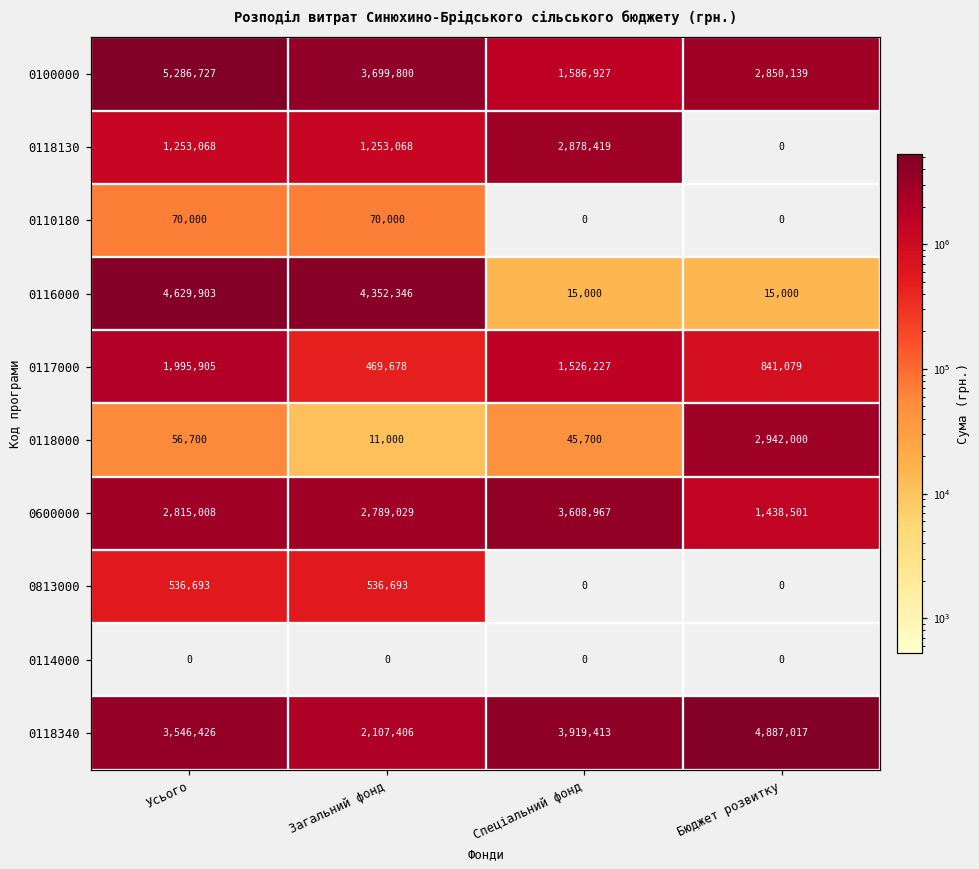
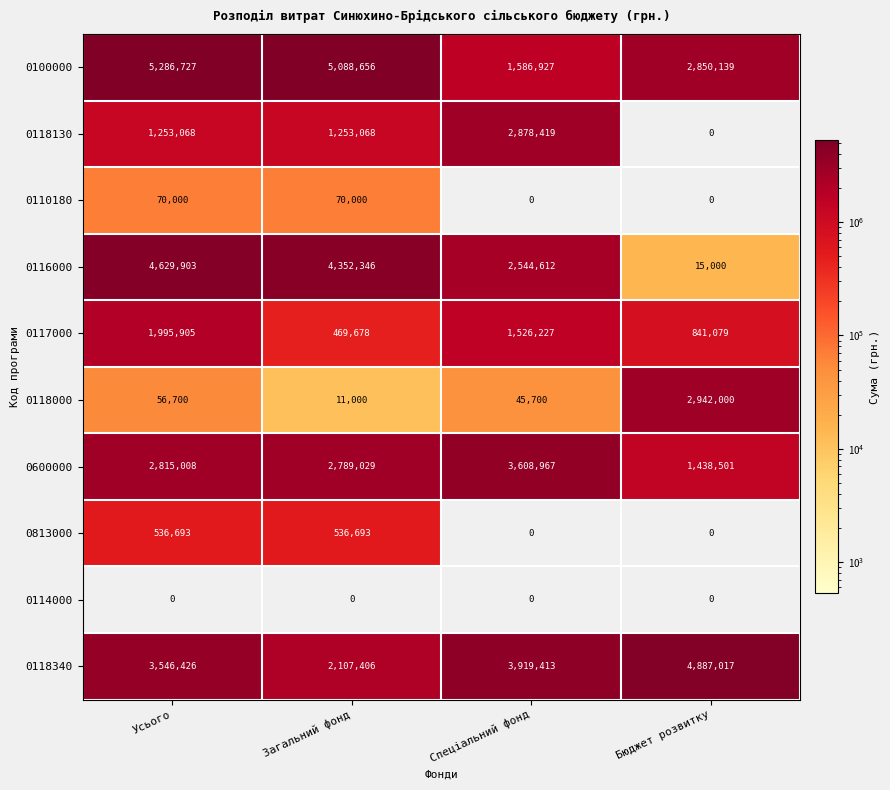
  {
    "0100000": {
      "Усього": "5,286,727",
-     "Загальний фонд": "3,699,800",
+     "Загальний фонд": "5,088,656",
      "Спеціальний фонд": "1,586,927",
      "Бюджет розвитку": "2,850,139"
    },
    "0118130": {
      "Усього": "1,253,068",
      "Загальний фонд": "1,253,068",
      "Спеціальний фонд": "2,878,419",
      "Бюджет розвитку": "0"
    },
    "0110180": {
      "Усього": "70,000",
      "Загальний фонд": "70,000",
      "Спеціальний фонд": "0",
      "Бюджет розвитку": "0"
    },
    "0116000": {
      "Усього": "4,629,903",
      "Загальний фонд": "4,352,346",
-     "Спеціальний фонд": "15,000",
+     "Спеціальний фонд": "2,544,612",
      "Бюджет розвитку": "15,000"
    },
    "0117000": {
      "Усього": "1,995,905",
      "Загальний фонд": "469,678",
      "Спеціальний фонд": "1,526,227",
      "Бюджет розвитку": "841,079"
    },
    "0118000": {
      "Усього": "56,700",
      "Загальний фонд": "11,000",
      "Спеціальний фонд": "45,700",
      "Бюджет розвитку": "2,942,000"
    },
    "0600000": {
      "Усього": "2,815,008",
      "Загальний фонд": "2,789,029",
      "Спеціальний фонд": "3,608,967",
      "Бюджет розвитку": "1,438,501"
    },
    "0813000": {
      "Усього": "536,693",
      "Загальний фонд": "536,693",
      "Спеціальний фонд": "0",
      "Бюджет розвитку": "0"
    },
    "0114000": {
      "Усього": "0",
      "Загальний фонд": "0",
      "Спеціальний фонд": "0",
      "Бюджет розвитку": "0"
    },
    "0118340": {
      "Усього": "3,546,426",
      "Загальний фонд": "2,107,406",
      "Спеціальний фонд": "3,919,413",
      "Бюджет розвитку": "4,887,017"
    }
  }
